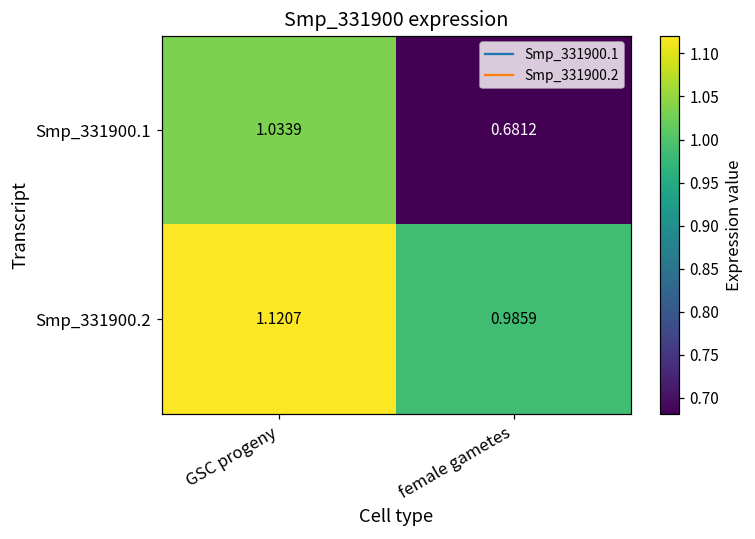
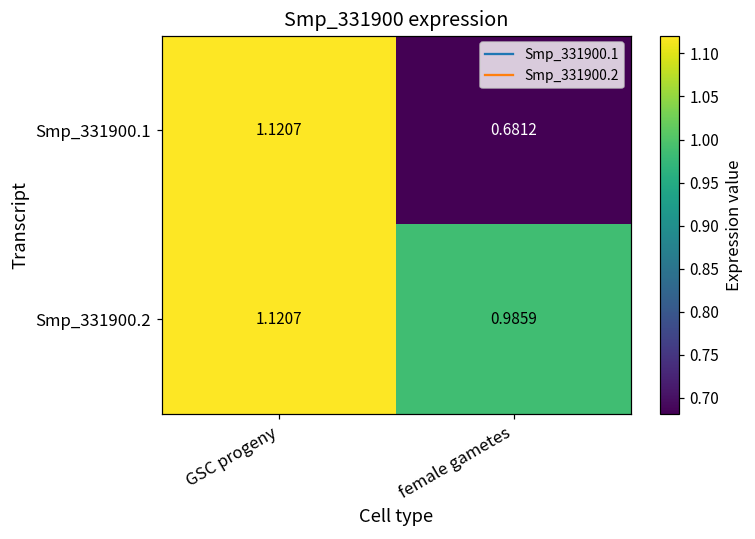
  {
    "Smp_331900.1": {
-     "GSC progeny": 1.0339,
+     "GSC progeny": 1.1207,
      "female gametes": 0.6812
    },
    "Smp_331900.2": {
      "GSC progeny": 1.1207,
      "female gametes": 0.9859
    }
  }
